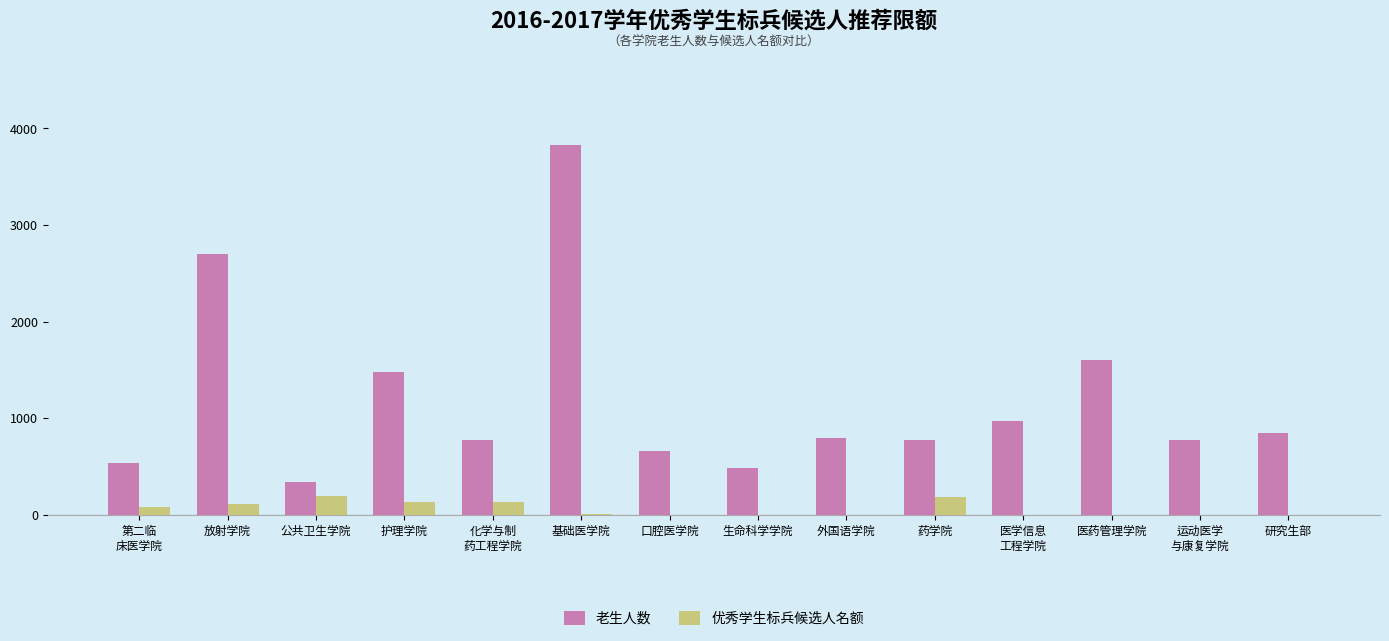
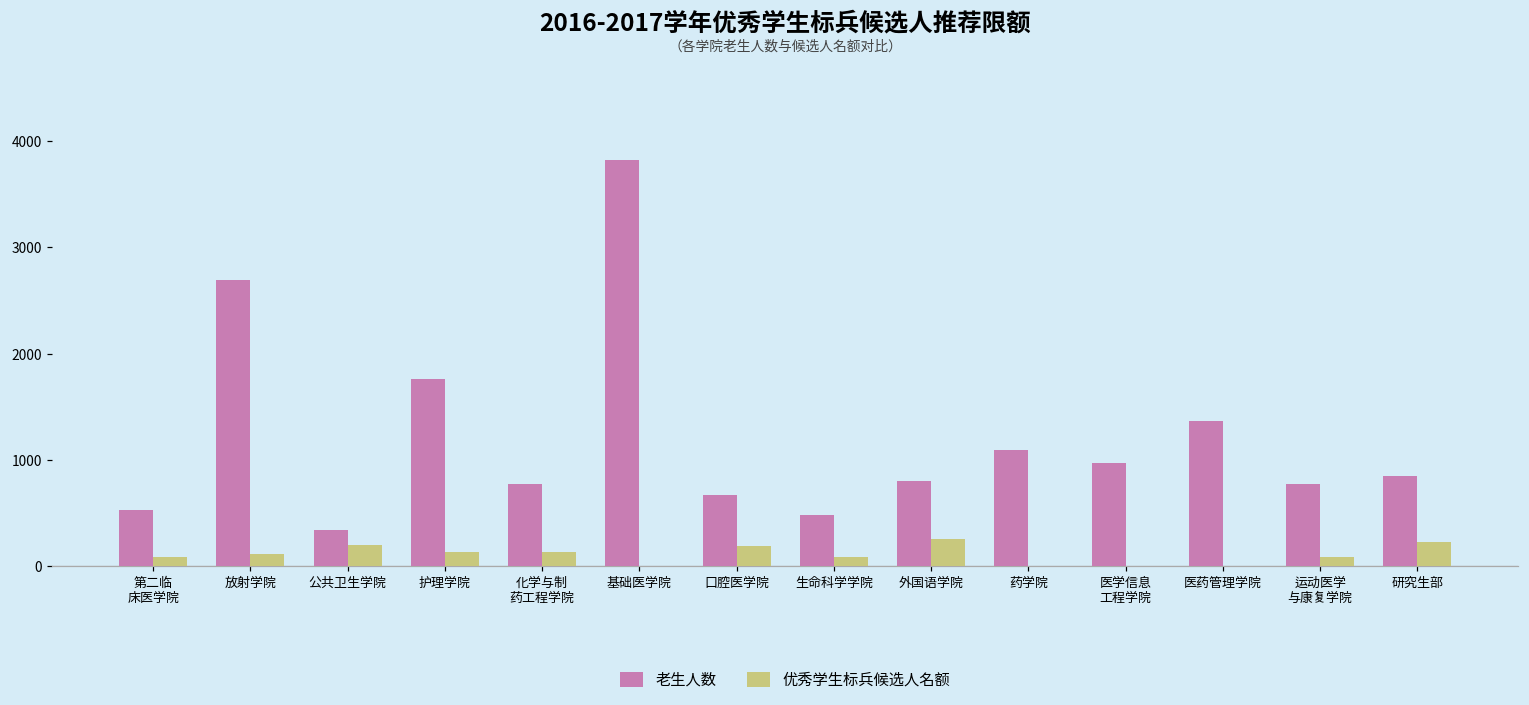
  {
    "老生人数": {
      "第二临 床医学院": 500,
      "放射学院": 2700,
      "公共卫生学院": 300,
-     "护理学院": 1500,
+     "护理学院": 1800,
      "化学与制 药工程学院": 800,
      "基础医学院": 3800,
      "口腔医学院": 700,
      "生命科学学院": 500,
      "外国语学院": 800,
-     "药学院": 800,
+     "药学院": 1100,
      "医学信息 工程学院": 1000,
-     "医药管理学院": 1600,
+     "医药管理学院": 1400,
      "运动医学 与康复学院": 800,
      "研究生部": 900
    },
    "优秀学生标兵候选人名额": {
      "第二临 床医学院": 100,
      "放射学院": 100,
      "公共卫生学院": 200,
      "护理学院": 100,
      "化学与制 药工程学院": 100,
-     "口腔医学院": 0,
-     "生命科学学院": 0,
-     "外国语学院": 0,
-     "药学院": 200,
-     "运动医学 与康复学院": 0,
-     "研究生部": 0
+     "口腔医学院": 200,
+     "生命科学学院": 100,
+     "外国语学院": 300,
+     "药学院": 0,
+     "运动医学 与康复学院": 100,
+     "研究生部": 200
    }
  }
